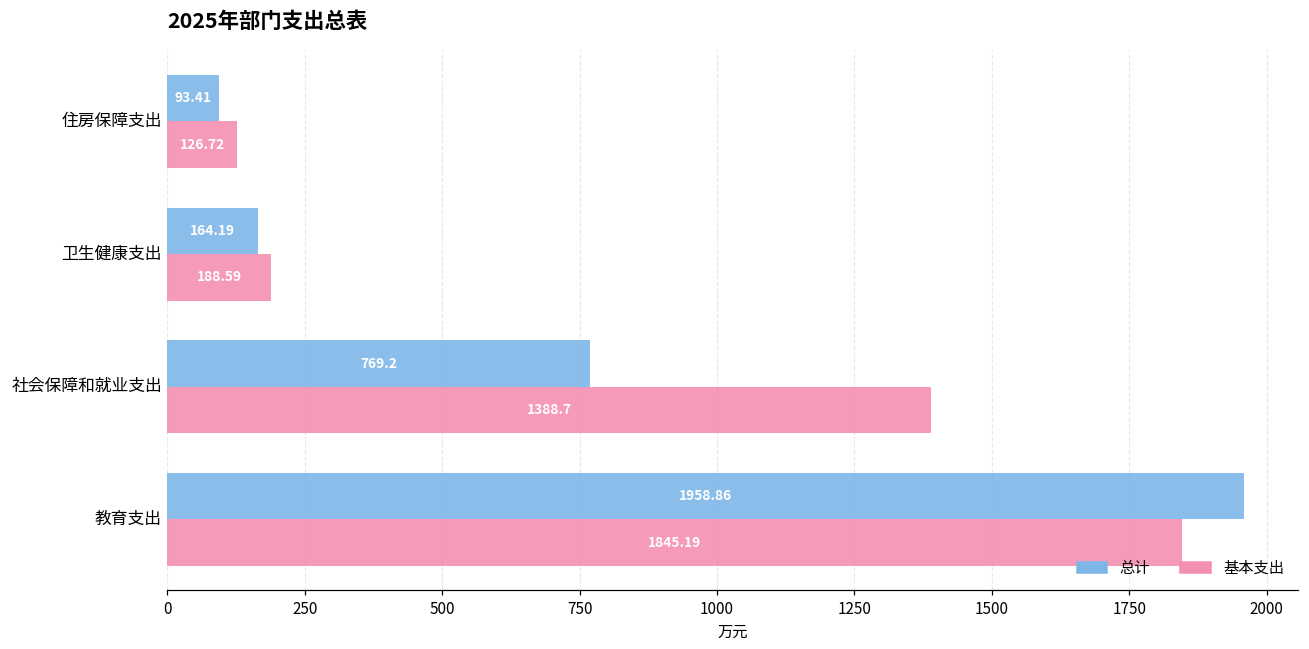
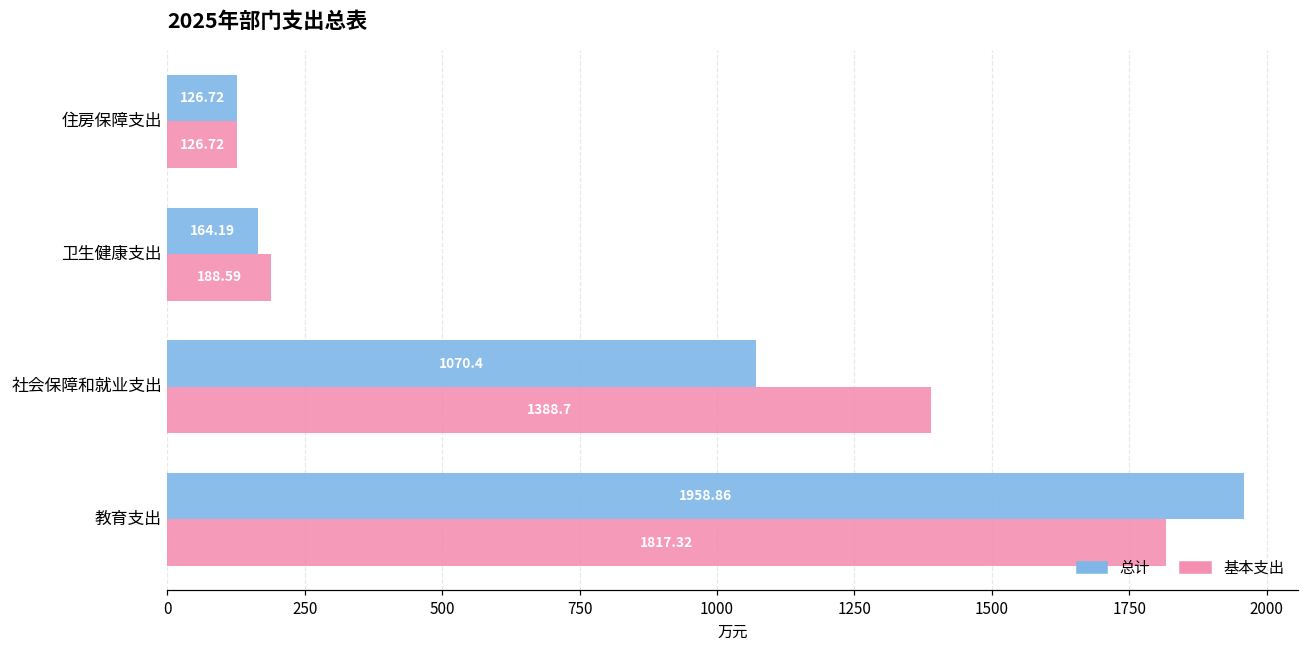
  {
    "总计": {
-     "住房保障支出": 93.41,
+     "住房保障支出": 126.72,
      "卫生健康支出": 164.19,
-     "社会保障和就业支出": 769.2,
+     "社会保障和就业支出": 1070.4,
      "教育支出": 1958.86
    },
    "基本支出": {
      "住房保障支出": 126.72,
      "卫生健康支出": 188.59,
      "社会保障和就业支出": 1388.7,
-     "教育支出": 1845.19
+     "教育支出": 1817.32
    }
  }
